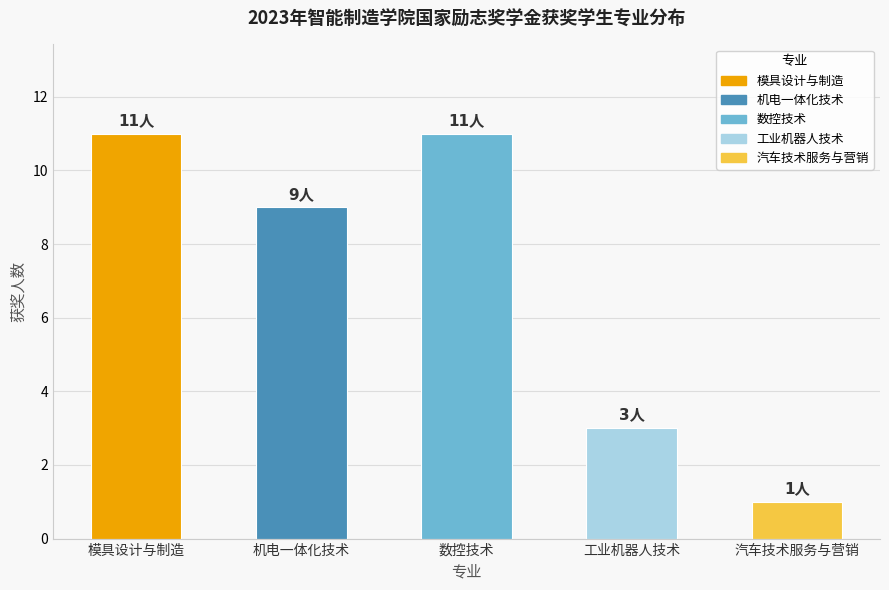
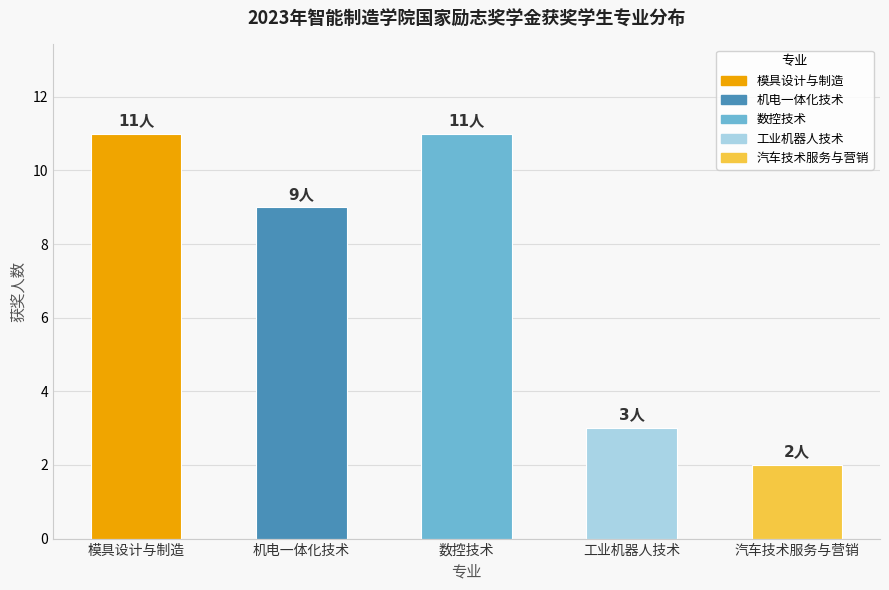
  {
    "模具设计与制造": "11人",
    "机电一体化技术": "9人",
    "数控技术": "11人",
    "工业机器人技术": "3人",
-   "汽车技术服务与营销": "1人"
+   "汽车技术服务与营销": "2人"
  }
